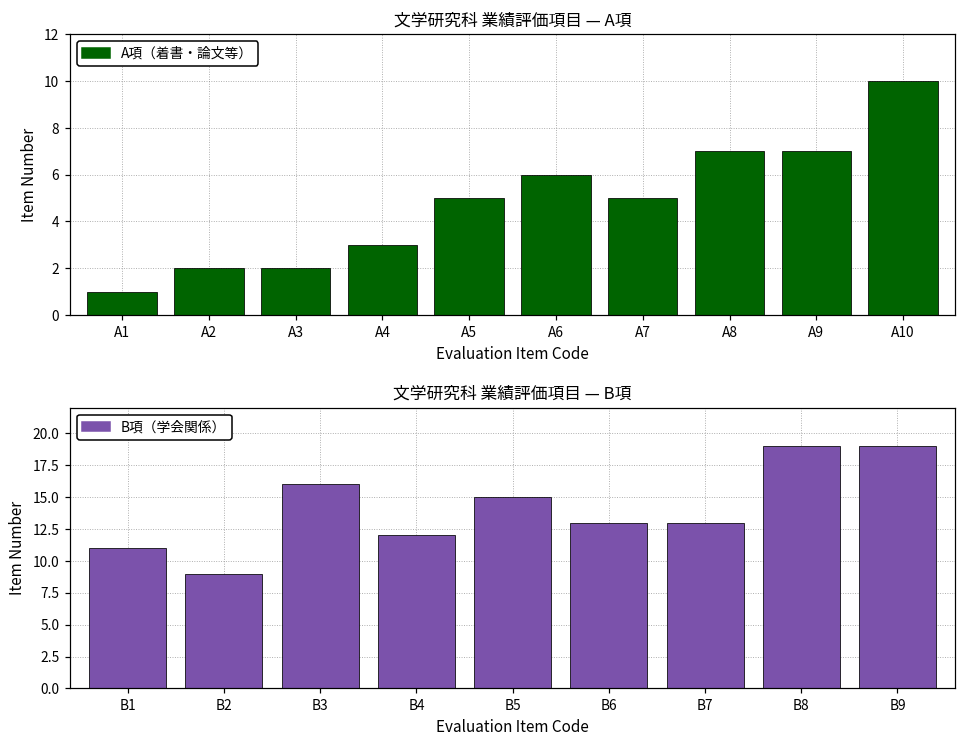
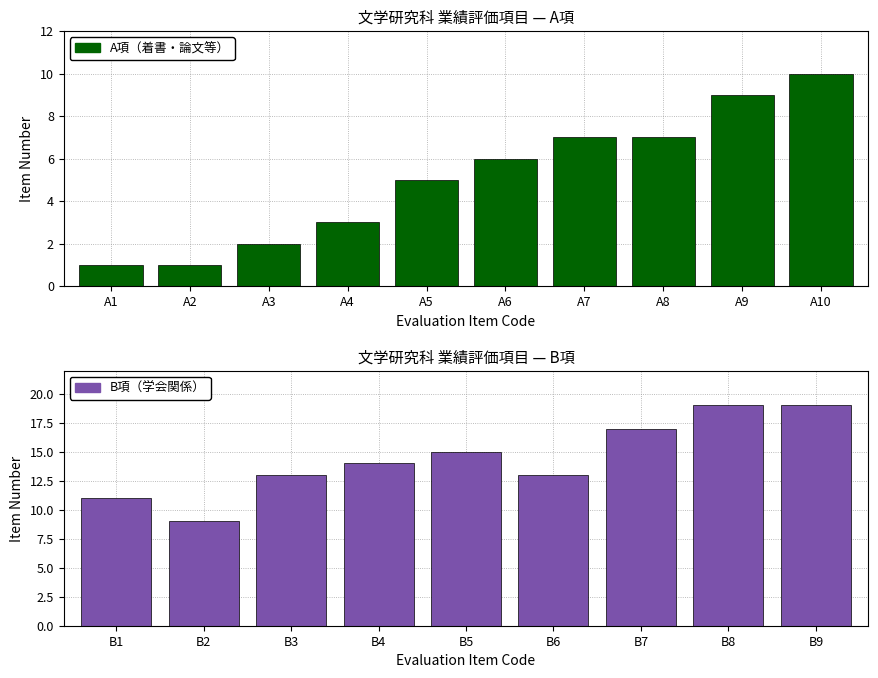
  {
    "文学研究科 業績評価項目 — A項": {
      "A1": 1,
-     "A2": 2,
+     "A2": 1,
      "A3": 2,
      "A4": 3,
      "A5": 5,
      "A6": 6,
-     "A7": 5,
+     "A7": 7,
      "A8": 7,
-     "A9": 7,
+     "A9": 9,
      "A10": 10
    },
    "文学研究科 業績評価項目 — B項": {
      "B1": 11,
      "B2": 9,
-     "B3": 16,
-     "B4": 12,
+     "B3": 13,
+     "B4": 14,
      "B5": 15,
      "B6": 13,
-     "B7": 13,
+     "B7": 17,
      "B8": 19,
      "B9": 19
    }
  }
